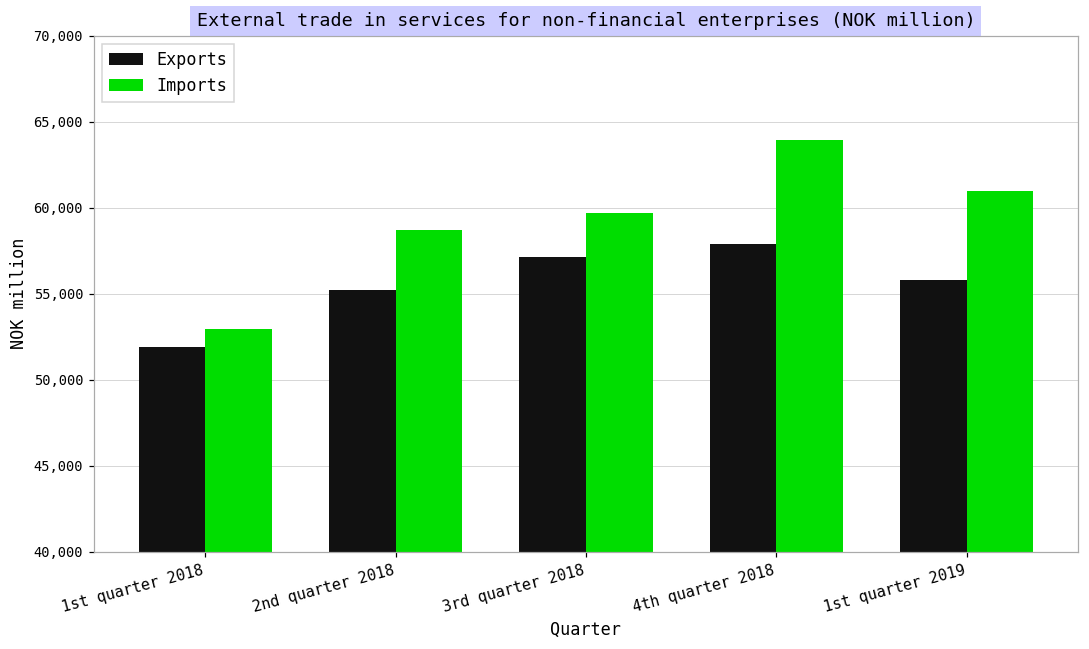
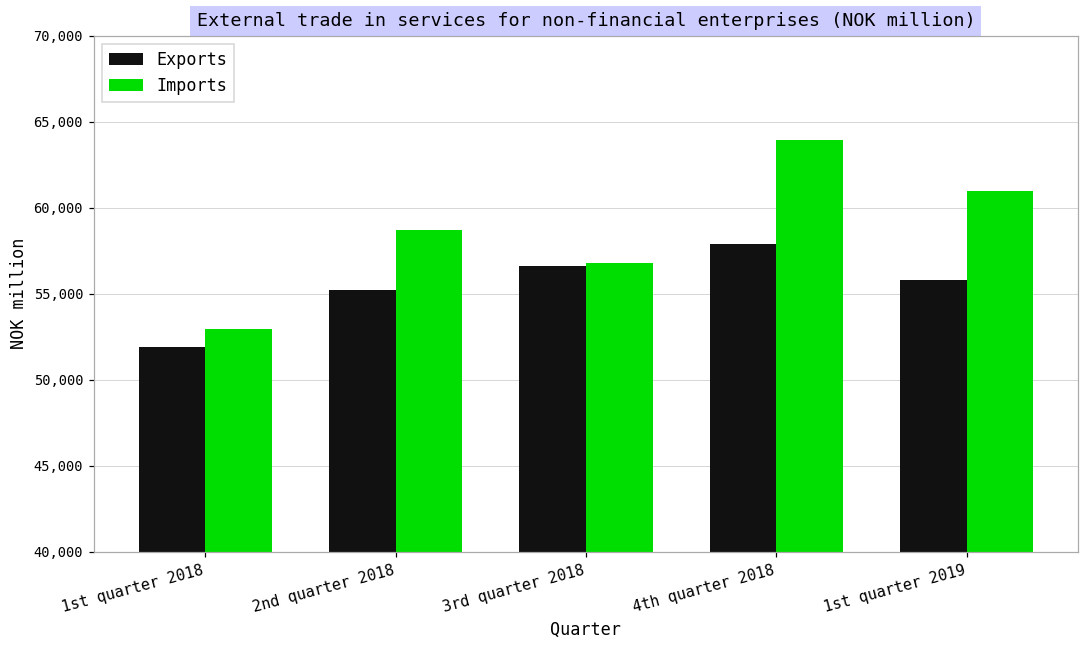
  {
    "Exports": {
      "1st quarter 2018": "51,900",
      "2nd quarter 2018": "55,200",
-     "3rd quarter 2018": "57,100",
+     "3rd quarter 2018": "56,600",
      "4th quarter 2018": "57,900",
      "1st quarter 2019": "55,800"
    },
    "Imports": {
      "1st quarter 2018": "52,900",
      "2nd quarter 2018": "58,700",
-     "3rd quarter 2018": "59,700",
+     "3rd quarter 2018": "56,800",
      "4th quarter 2018": "63,900",
      "1st quarter 2019": "60,900"
    }
  }
